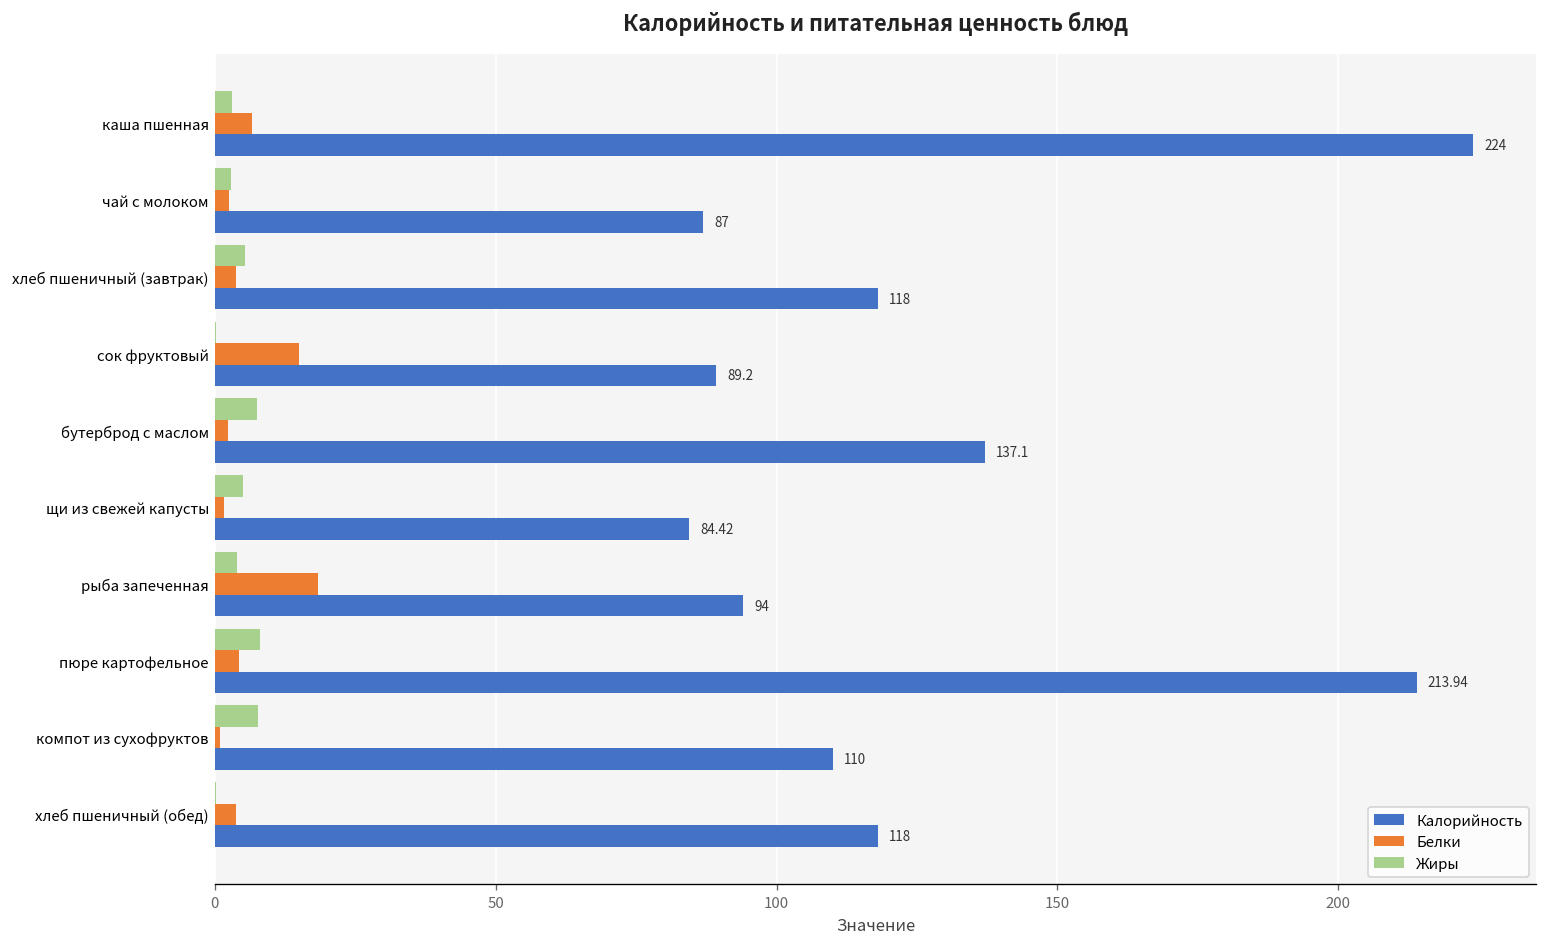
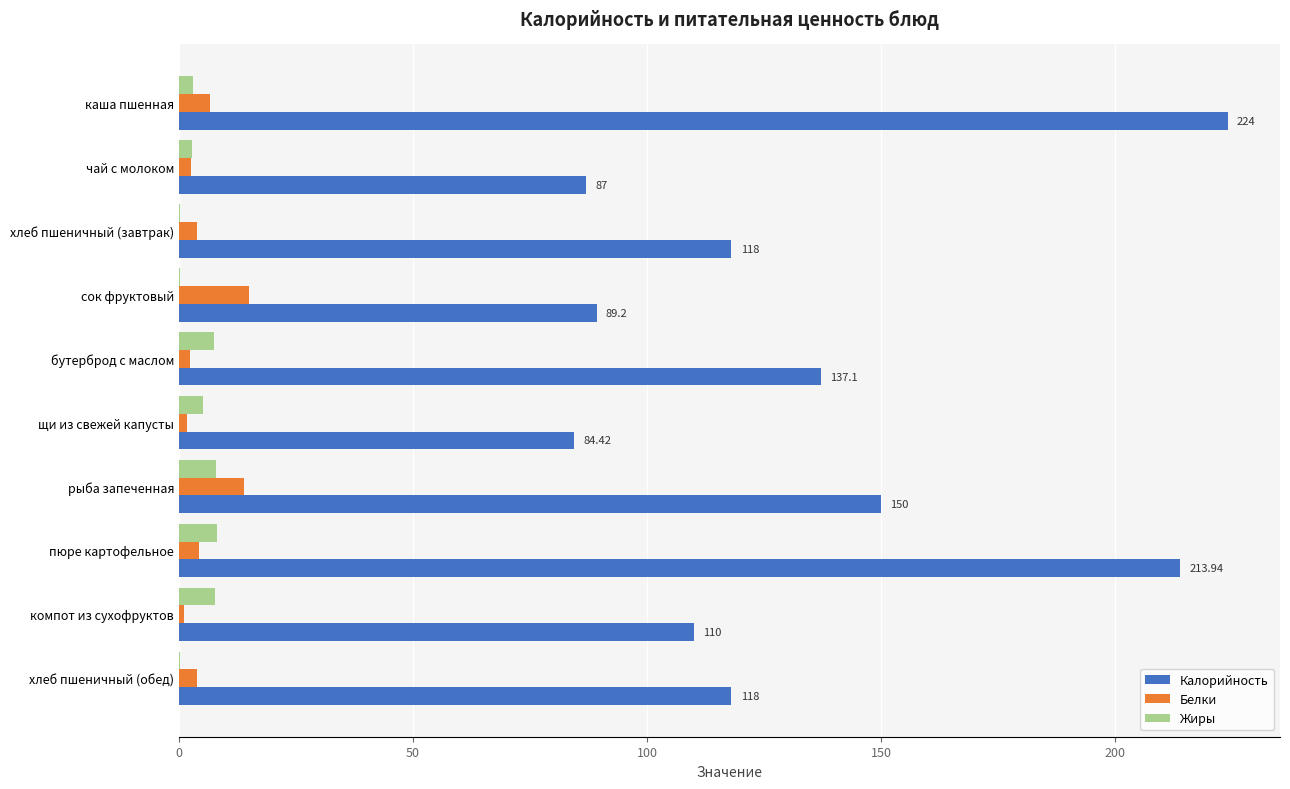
  {
    "Калорийность": {
      "каша пшенная": 224,
      "чай с молоком": 87,
      "хлеб пшеничный (завтрак)": 118,
      "сок фруктовый": 89.2,
      "бутерброд с маслом": 137.1,
      "щи из свежей капусты": 84.42,
-     "рыба запеченная": 94,
+     "рыба запеченная": 150,
      "пюре картофельное": 213.94,
      "компот из сухофруктов": 110,
      "хлеб пшеничный (обед)": 118
    },
    "Белки": {
      "каша пшенная": 7,
      "чай с молоком": 3,
      "хлеб пшеничный (завтрак)": 4,
      "сок фруктовый": 15,
      "бутерброд с маслом": 2,
      "щи из свежей капусты": 2,
-     "рыба запеченная": 18,
+     "рыба запеченная": 14,
      "пюре картофельное": 4,
      "компот из сухофруктов": 1,
      "хлеб пшеничный (обед)": 4
    },
    "Жиры": {
      "каша пшенная": 3,
      "чай с молоком": 3,
-     "хлеб пшеничный (завтрак)": 5,
+     "хлеб пшеничный (завтрак)": 0,
      "бутерброд с маслом": 8,
      "щи из свежей капусты": 5,
-     "рыба запеченная": 4,
+     "рыба запеченная": 8,
      "пюре картофельное": 8,
      "компот из сухофруктов": 8
    }
  }
